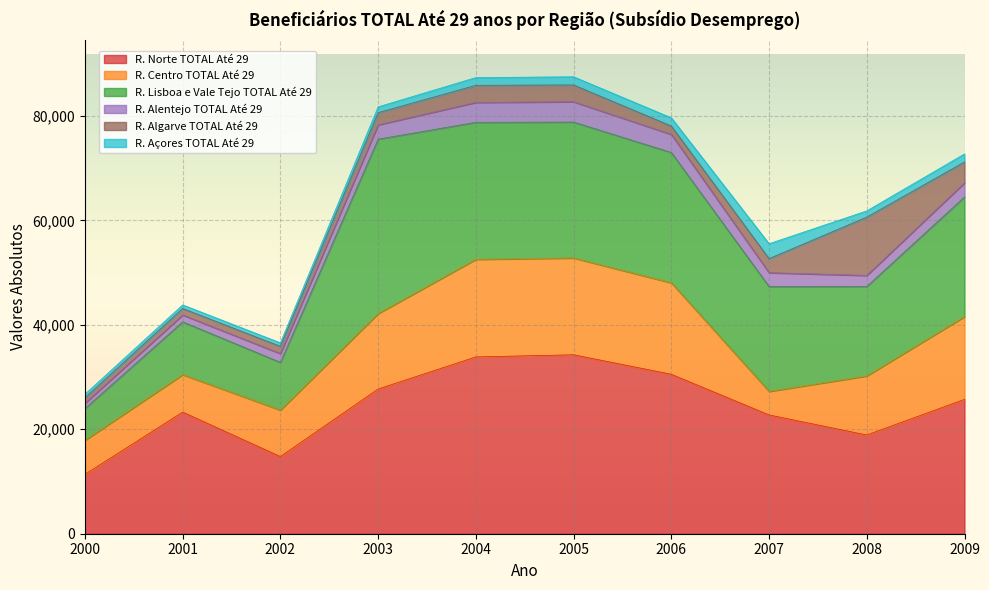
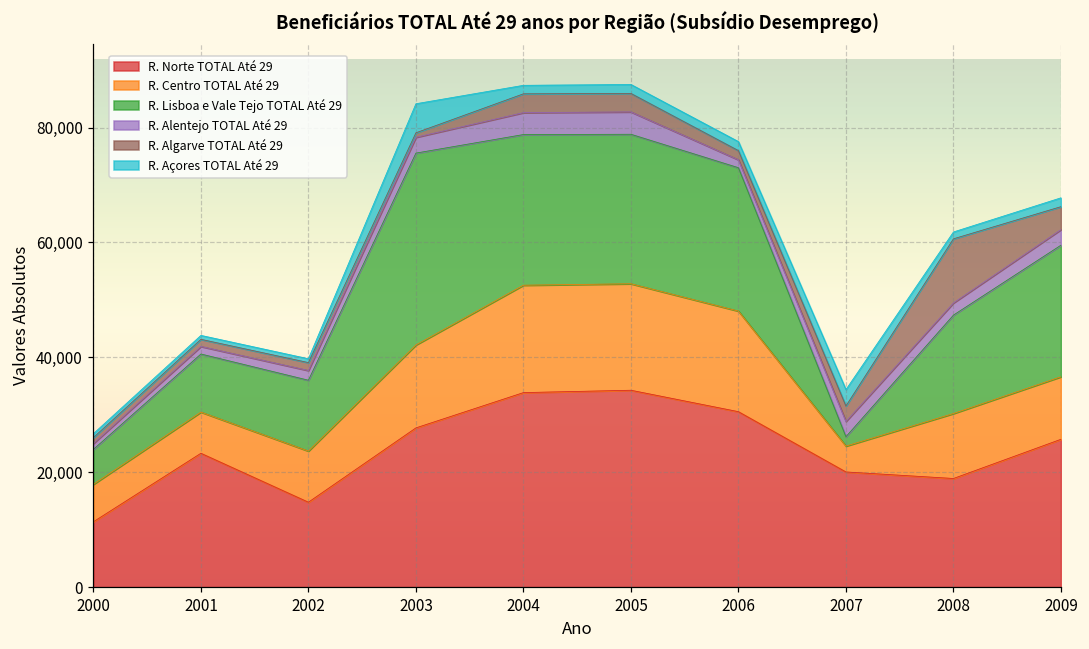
  {
    "R. Norte TOTAL Até 29": {
      "2000": "11,000",
      "2001": "23,000",
      "2002": "15,000",
      "2003": "28,000",
      "2004": "34,000",
      "2005": "34,000",
      "2006": "31,000",
-     "2007": "23,000",
+     "2007": "20,000",
      "2008": "19,000",
      "2009": "26,000"
    },
    "R. Centro TOTAL Até 29": {
      "2000": "7,000",
      "2001": "7,000",
      "2002": "9,000",
      "2003": "14,000",
      "2004": "19,000",
      "2005": "19,000",
      "2006": "18,000",
      "2007": "5,000",
      "2008": "11,000",
-     "2009": "16,000"
+     "2009": "11,000"
    },
    "R. Lisboa e Vale Tejo TOTAL Até 29": {
      "2000": "6,000",
      "2001": "10,000",
-     "2002": "9,000",
+     "2002": "12,000",
      "2003": "33,000",
      "2004": "26,000",
      "2005": "26,000",
      "2006": "25,000",
-     "2007": "20,000",
+     "2007": "2,000",
      "2008": "17,000",
      "2009": "23,000"
    },
    "R. Alentejo TOTAL Até 29": {
      "2000": "1,000",
      "2001": "1,000",
      "2002": "2,000",
      "2003": "3,000",
      "2004": "4,000",
      "2005": "4,000",
-     "2006": "3,000",
+     "2006": "1,000",
      "2007": "3,000",
      "2008": "2,000",
      "2009": "3,000"
    },
    "R. Algarve TOTAL Até 29": {
      "2000": "1,000",
      "2001": "1,000",
      "2002": "1,000",
-     "2003": "2,000",
+     "2003": "1,000",
      "2004": "3,000",
      "2005": "3,000",
      "2006": "2,000",
      "2007": "3,000",
      "2008": "11,000",
      "2009": "4,000"
    },
    "R. Açores TOTAL Até 29": {
      "2000": "1,000",
      "2001": "1,000",
      "2002": "1,000",
-     "2003": "1,000",
+     "2003": "5,000",
      "2004": "1,000",
      "2005": "2,000",
      "2006": "2,000",
      "2007": "3,000",
      "2008": "1,000",
      "2009": "2,000"
    }
  }
